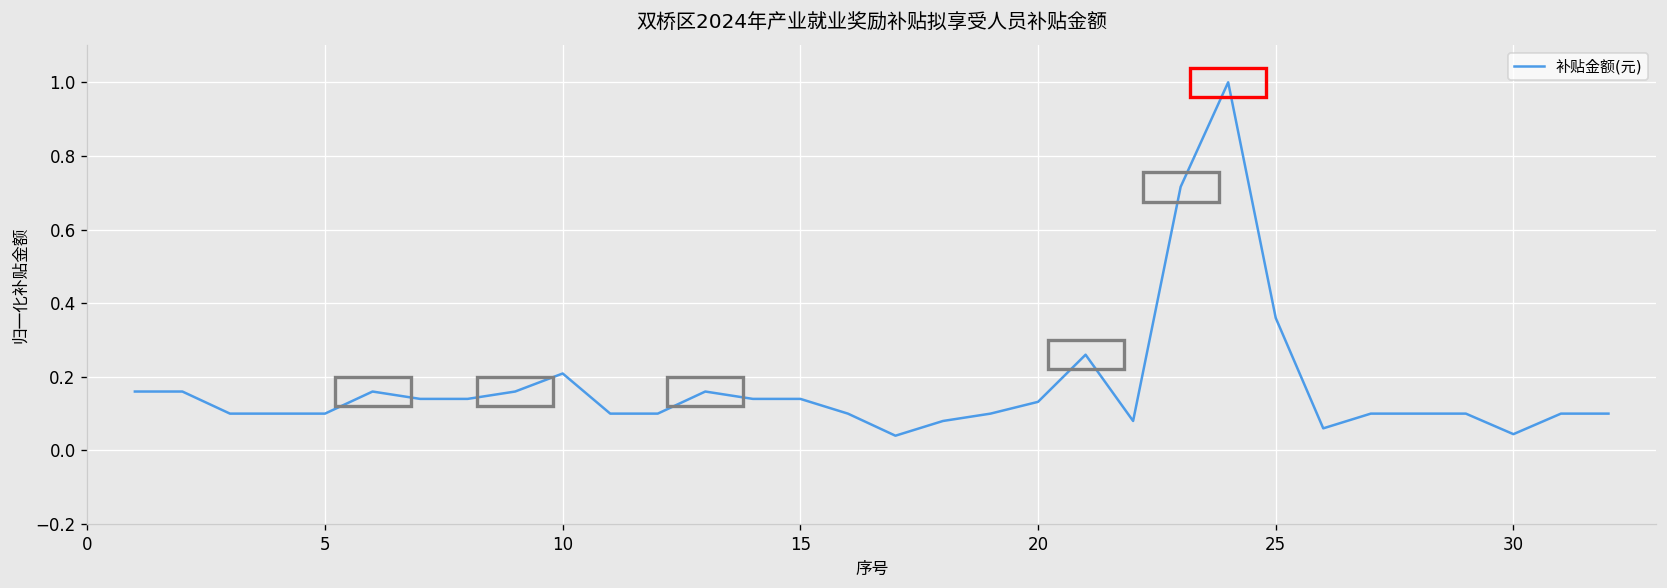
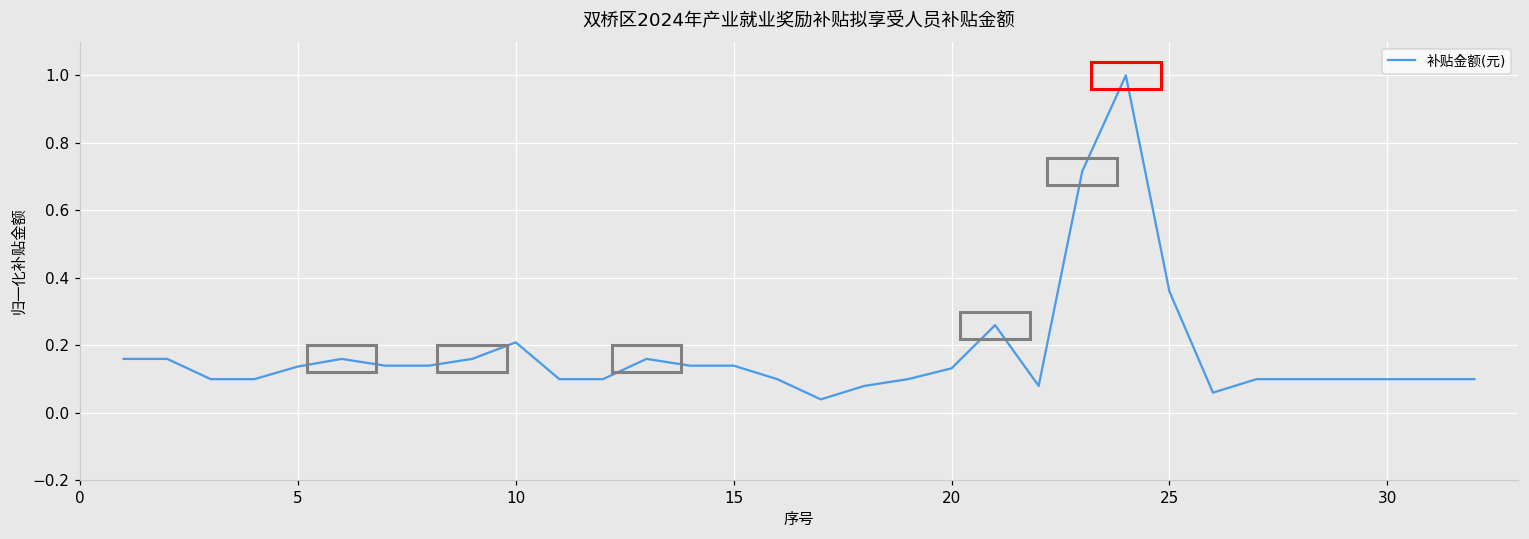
  {
-   "5": 0.10,
+   "5": 0.14,
    "10": 0.21,
    "15": 0.14,
    "20": 0.13,
    "25": 0.36,
-   "30": 0.04
+   "30": 0.10
  }
